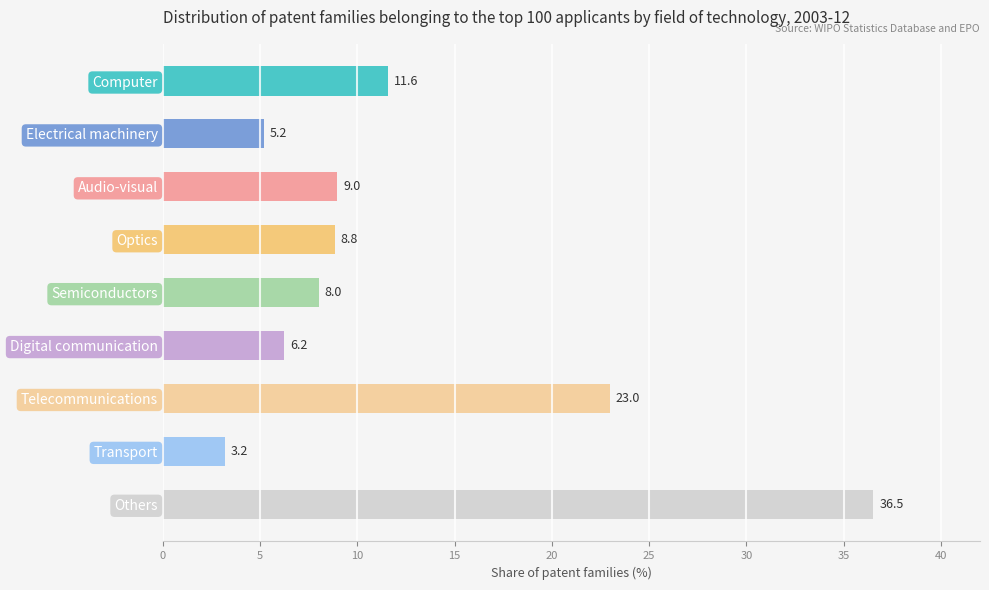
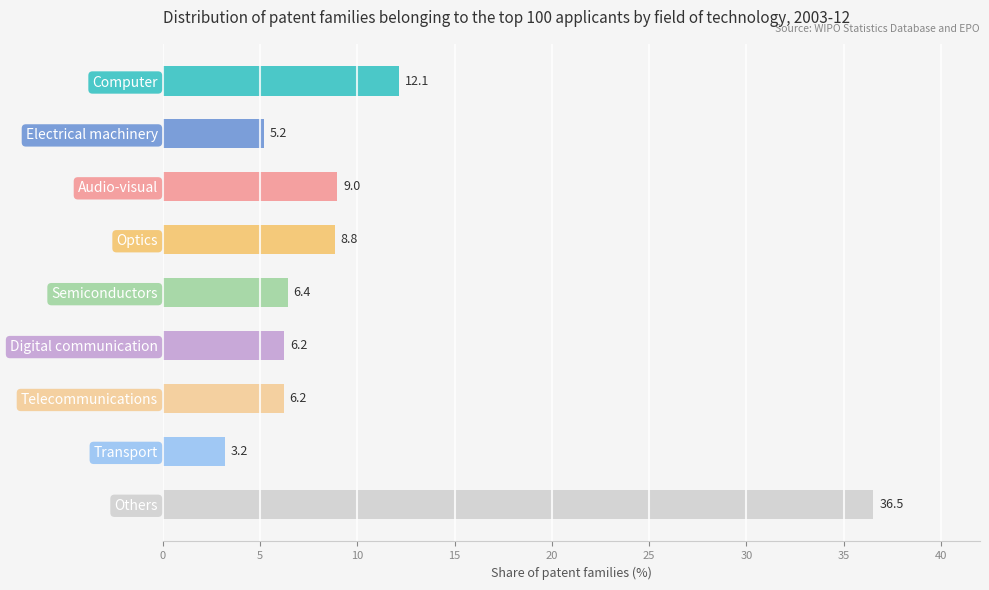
  {
-   "Computer": 11.6,
+   "Computer": 12.1,
    "Electrical machinery": 5.2,
    "Audio-visual": 9.0,
    "Optics": 8.8,
-   "Semiconductors": 8.0,
+   "Semiconductors": 6.4,
    "Digital communication": 6.2,
-   "Telecommunications": 23.0,
+   "Telecommunications": 6.2,
    "Transport": 3.2
  }
